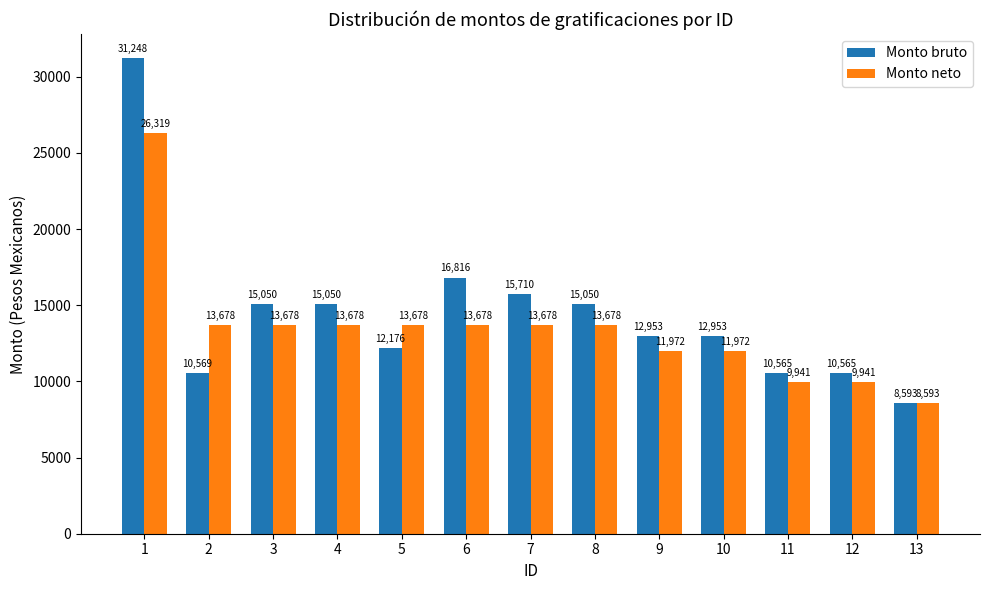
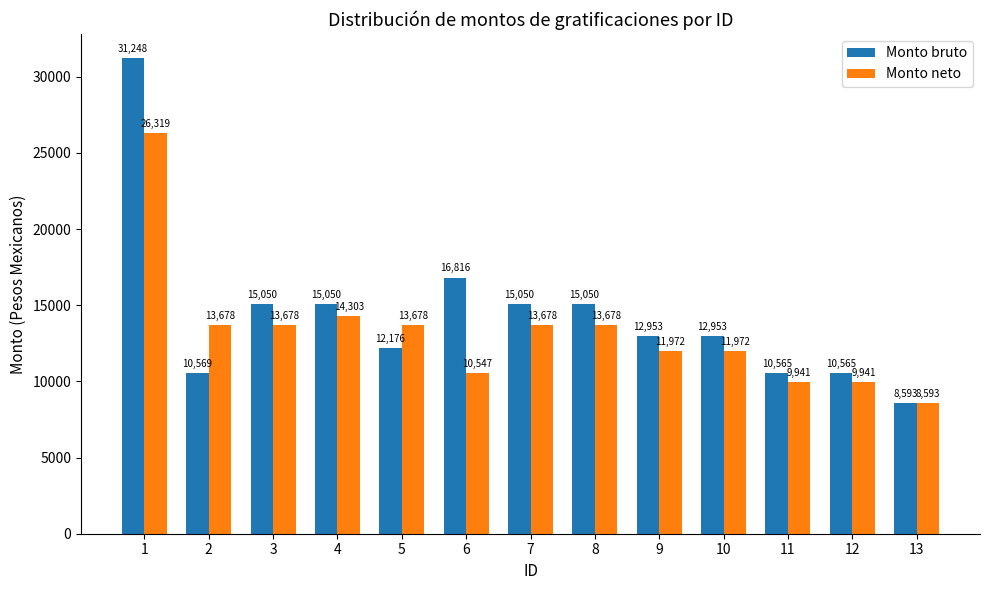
  {
    "Monto bruto": {
      "1": "31,248",
      "2": "10,569",
      "3": "15,050",
      "4": "15,050",
      "5": "12,176",
      "6": "16,816",
-     "7": "15,710",
+     "7": "15,050",
      "8": "15,050",
      "9": "12,953",
      "10": "12,953",
      "11": "10,565",
      "12": "10,565",
      "13": "8,593"
    },
    "Monto neto": {
      "1": "26,319",
      "2": "13,678",
      "3": "13,678",
-     "4": "13,678",
+     "4": "14,303",
      "5": "13,678",
-     "6": "13,678",
+     "6": "10,547",
      "7": "13,678",
      "8": "13,678",
      "9": "11,972",
      "10": "11,972",
      "11": "9,941",
      "12": "9,941",
      "13": "8,593"
    }
  }
